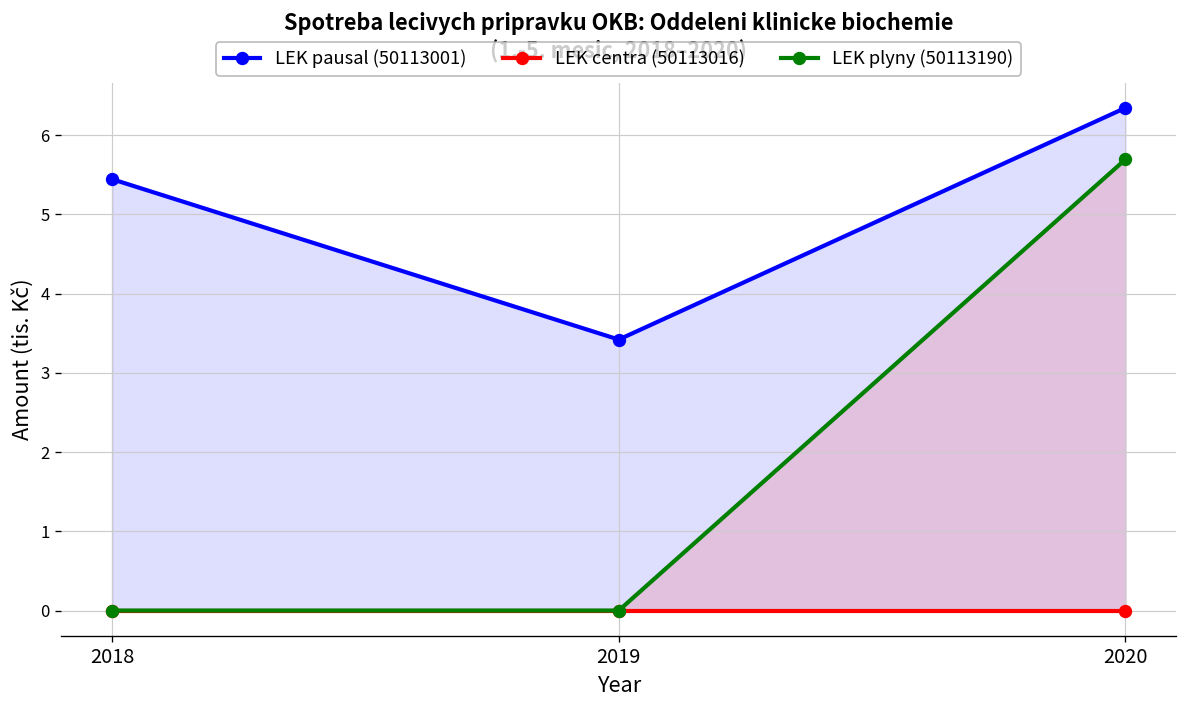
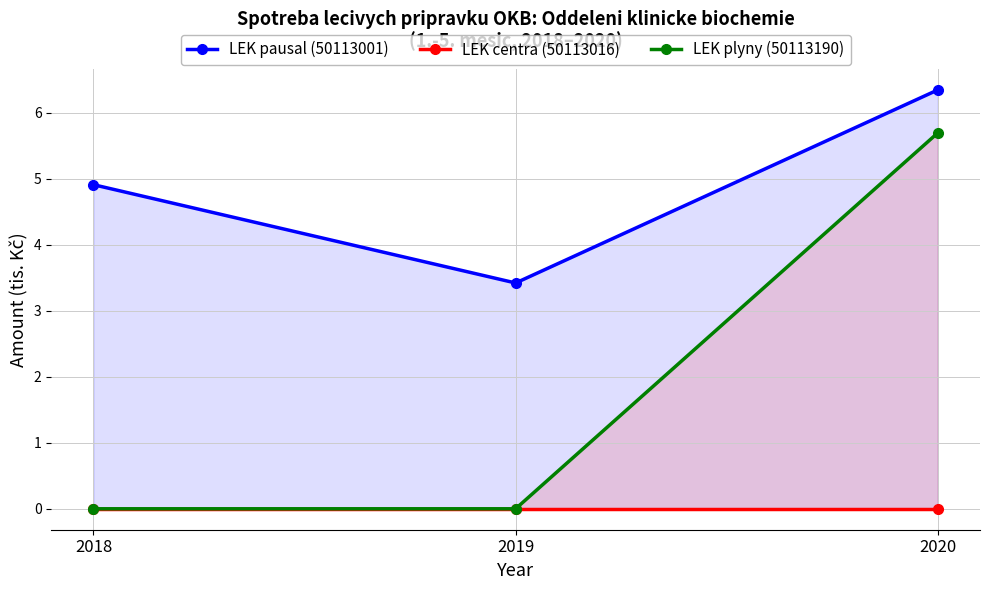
  {
    "LEK pausal (50113001)": {
-     "2018": 5.4,
+     "2018": 4.9,
      "2019": 3.4,
      "2020": 6.3
    },
    "LEK centra (50113016)": {
      "2020": 0.0
    },
    "LEK plyny (50113190)": {
      "2020": 5.7
    }
  }
